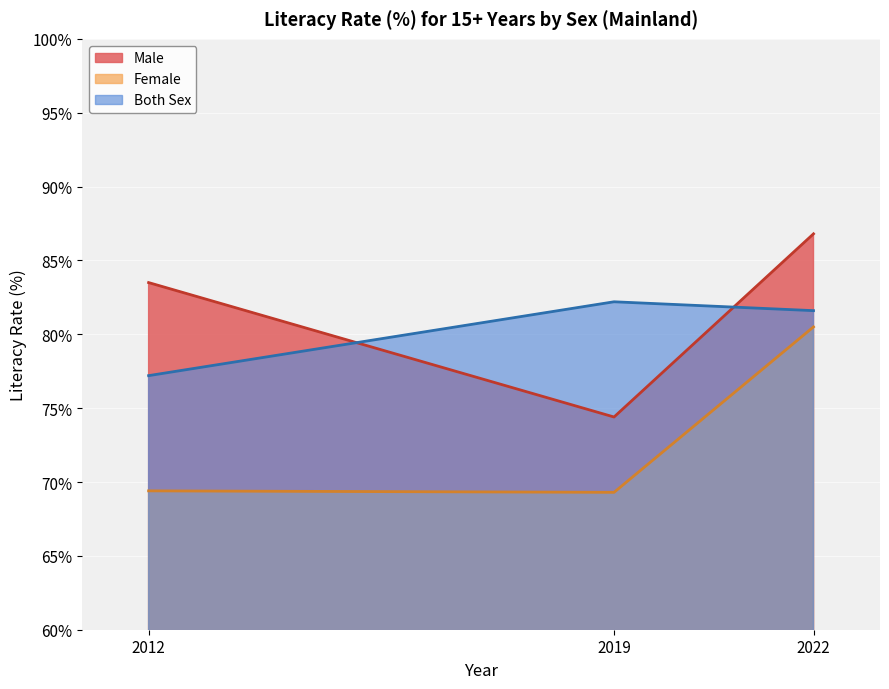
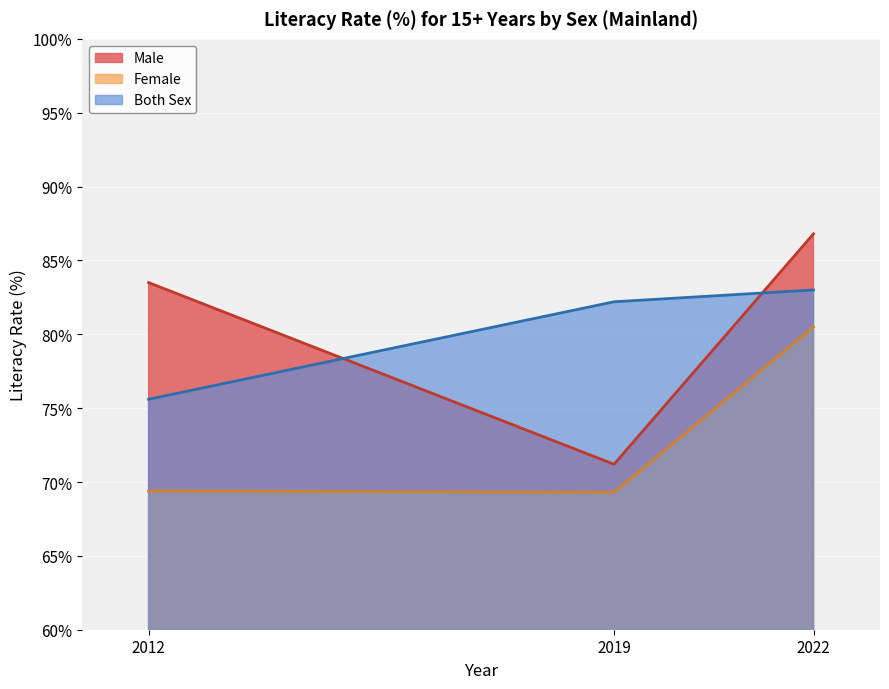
  {
    "Male": {
      "2012": "83.5%",
-     "2019": "74.4%",
+     "2019": "71.2%",
      "2022": "86.8%"
    },
    "Female": {
      "2012": "69.4%",
      "2019": "69.3%",
      "2022": "80.5%"
    },
    "Both Sex": {
-     "2012": "77.2%",
+     "2012": "75.6%",
      "2019": "82.2%",
-     "2022": "81.6%"
+     "2022": "83.0%"
    }
  }
